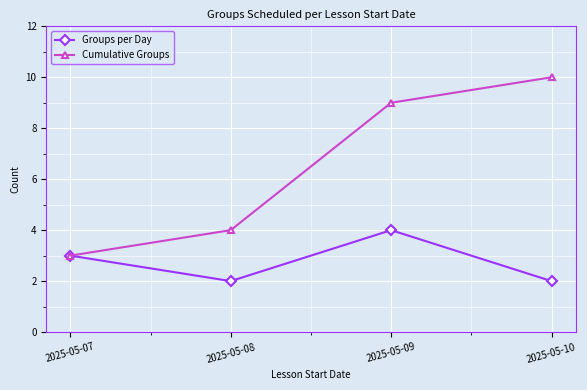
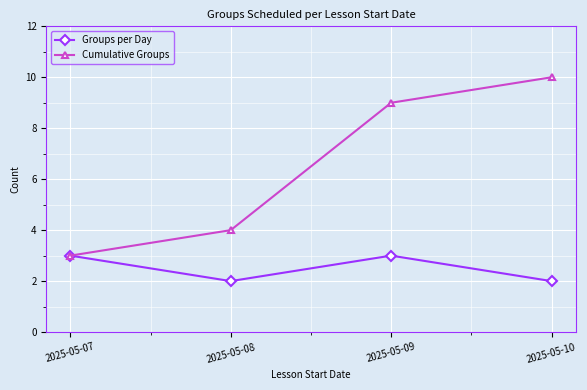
  {
    "Groups per Day": {
      "2025-05-08": 2,
-     "2025-05-09": 4,
+     "2025-05-09": 3,
      "2025-05-10": 2
    },
    "Cumulative Groups": {
      "2025-05-08": 4,
      "2025-05-09": 9,
      "2025-05-10": 10
    }
  }
